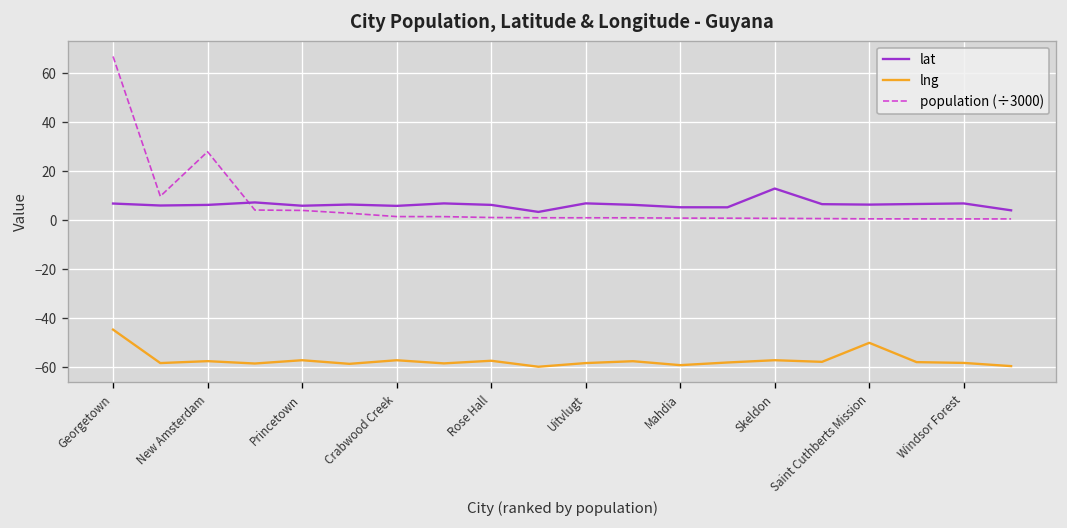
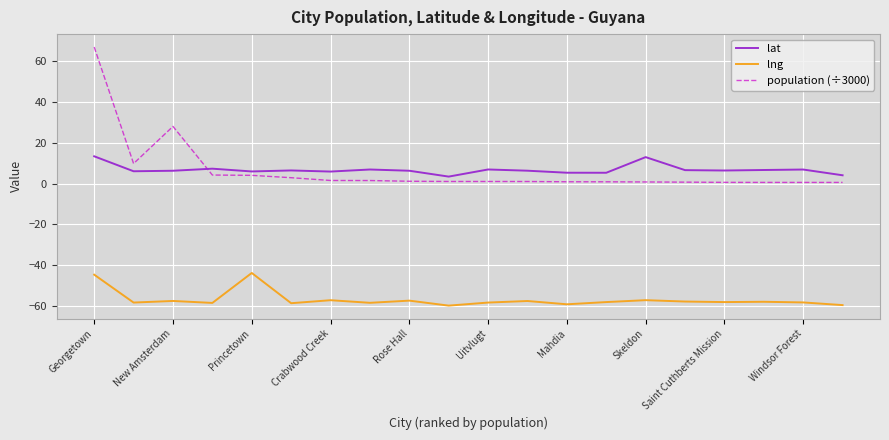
  {
    "lat": {
-     "Georgetown": 7,
+     "Georgetown": 13,
      "New Amsterdam": 6,
      "Princetown": 6,
      "Crabwood Creek": 6,
      "Rose Hall": 6,
      "Uitvlugt": 7,
      "Mahdia": 5,
      "Skeldon": 13,
      "Saint Cuthberts Mission": 6,
      "Windsor Forest": 7
    },
    "lng": {
      "Georgetown": -45,
      "New Amsterdam": -58,
-     "Princetown": -57,
+     "Princetown": -44,
      "Crabwood Creek": -57,
      "Rose Hall": -57,
      "Uitvlugt": -58,
      "Mahdia": -59,
      "Skeldon": -57,
-     "Saint Cuthberts Mission": -50,
+     "Saint Cuthberts Mission": -58,
      "Windsor Forest": -58
    },
    "population (÷3000)": {
      "Georgetown": 67,
      "New Amsterdam": 28,
      "Princetown": 4,
      "Crabwood Creek": 1,
      "Rose Hall": 1,
      "Uitvlugt": 1,
      "Mahdia": 1,
      "Skeldon": 1,
      "Saint Cuthberts Mission": 1,
      "Windsor Forest": 1
    }
  }
